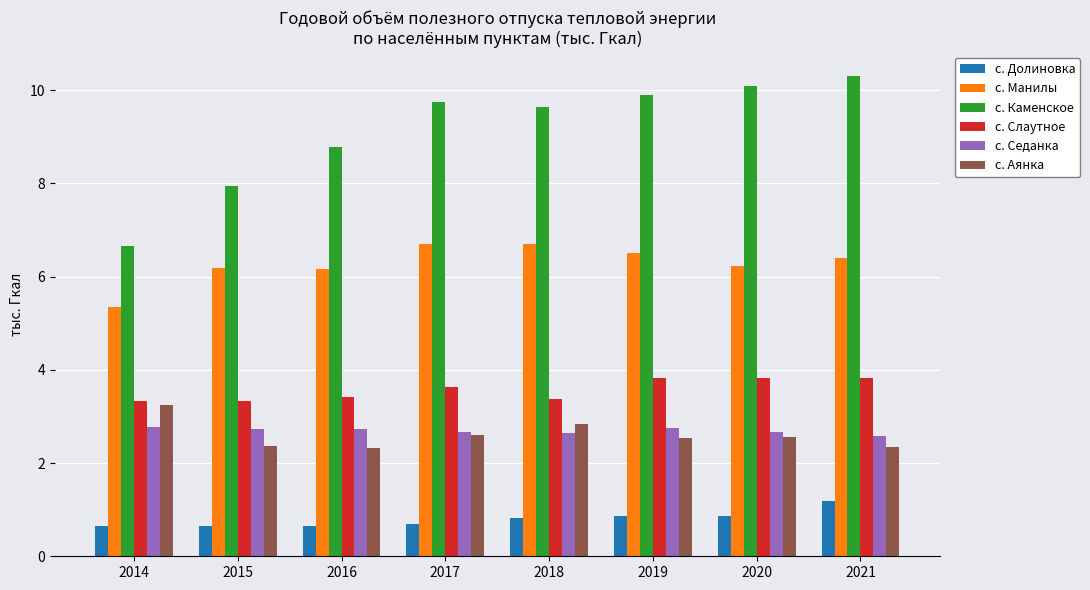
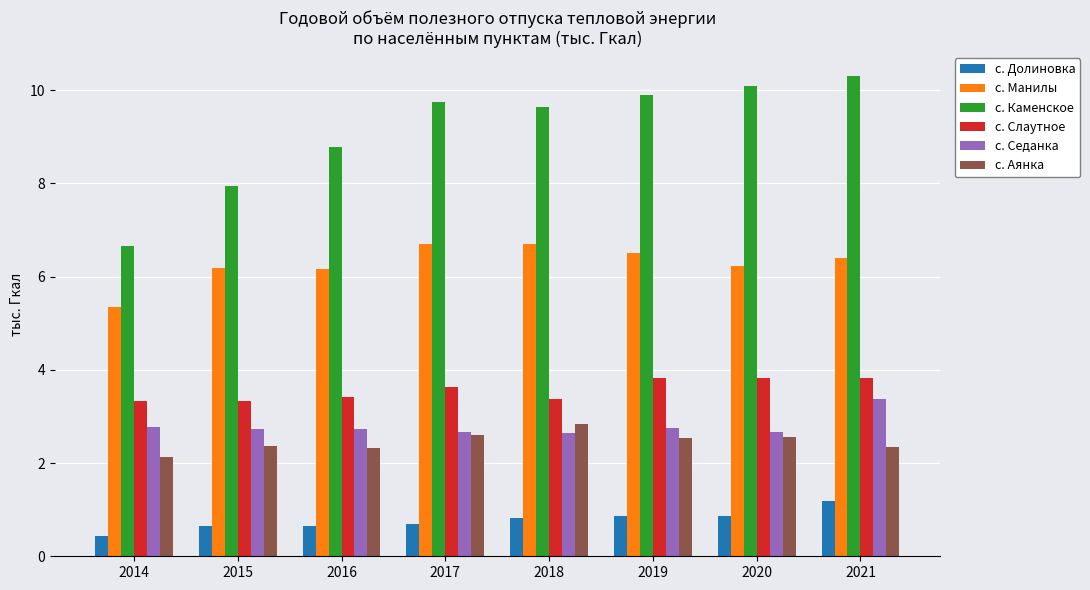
  {
    "с. Долиновка": {
-     "2014": 0.6,
+     "2014": 0.4,
      "2015": 0.6,
      "2016": 0.6,
      "2017": 0.7,
      "2018": 0.8,
      "2019": 0.9,
      "2020": 0.9,
      "2021": 1.2
    },
    "с. Манилы": {
      "2014": 5.4,
      "2015": 6.2,
      "2016": 6.2,
      "2017": 6.7,
      "2018": 6.7,
      "2019": 6.5,
      "2020": 6.2,
      "2021": 6.4
    },
    "с. Каменское": {
      "2014": 6.7,
      "2015": 7.9,
      "2016": 8.8,
      "2017": 9.8,
      "2018": 9.6,
      "2019": 9.9,
      "2020": 10.1,
      "2021": 10.3
    },
    "с. Слаутное": {
      "2014": 3.3,
      "2015": 3.3,
      "2016": 3.4,
      "2017": 3.6,
      "2018": 3.4,
      "2019": 3.8,
      "2020": 3.8,
      "2021": 3.8
    },
    "с. Седанка": {
      "2014": 2.8,
      "2015": 2.7,
      "2016": 2.7,
      "2017": 2.7,
      "2018": 2.6,
      "2019": 2.8,
      "2020": 2.7,
-     "2021": 2.6
+     "2021": 3.4
    },
    "с. Аянка": {
-     "2014": 3.2,
+     "2014": 2.1,
      "2015": 2.4,
      "2016": 2.3,
      "2017": 2.6,
      "2018": 2.8,
      "2019": 2.5,
      "2020": 2.6,
      "2021": 2.3
    }
  }
